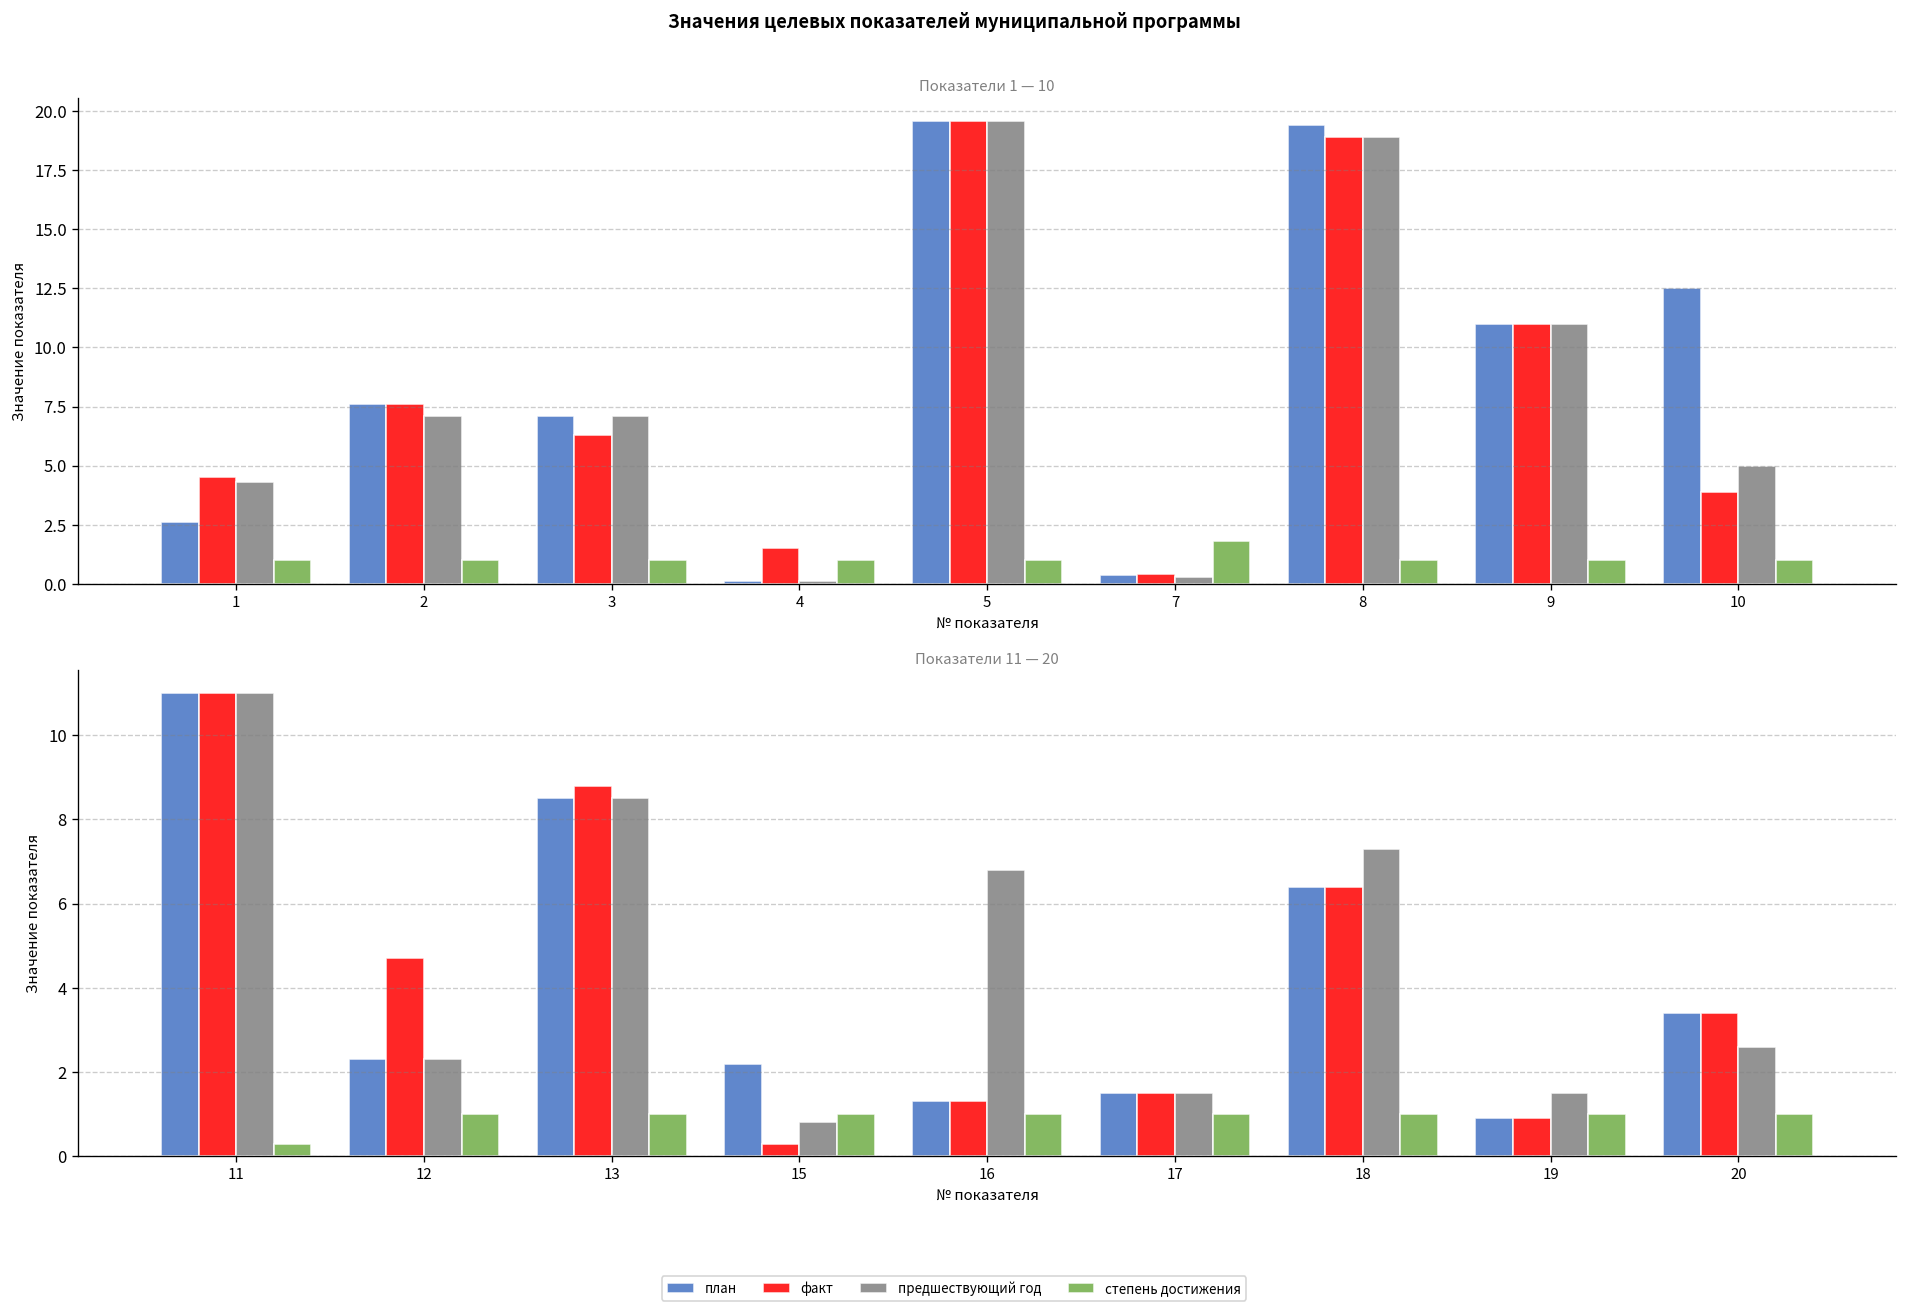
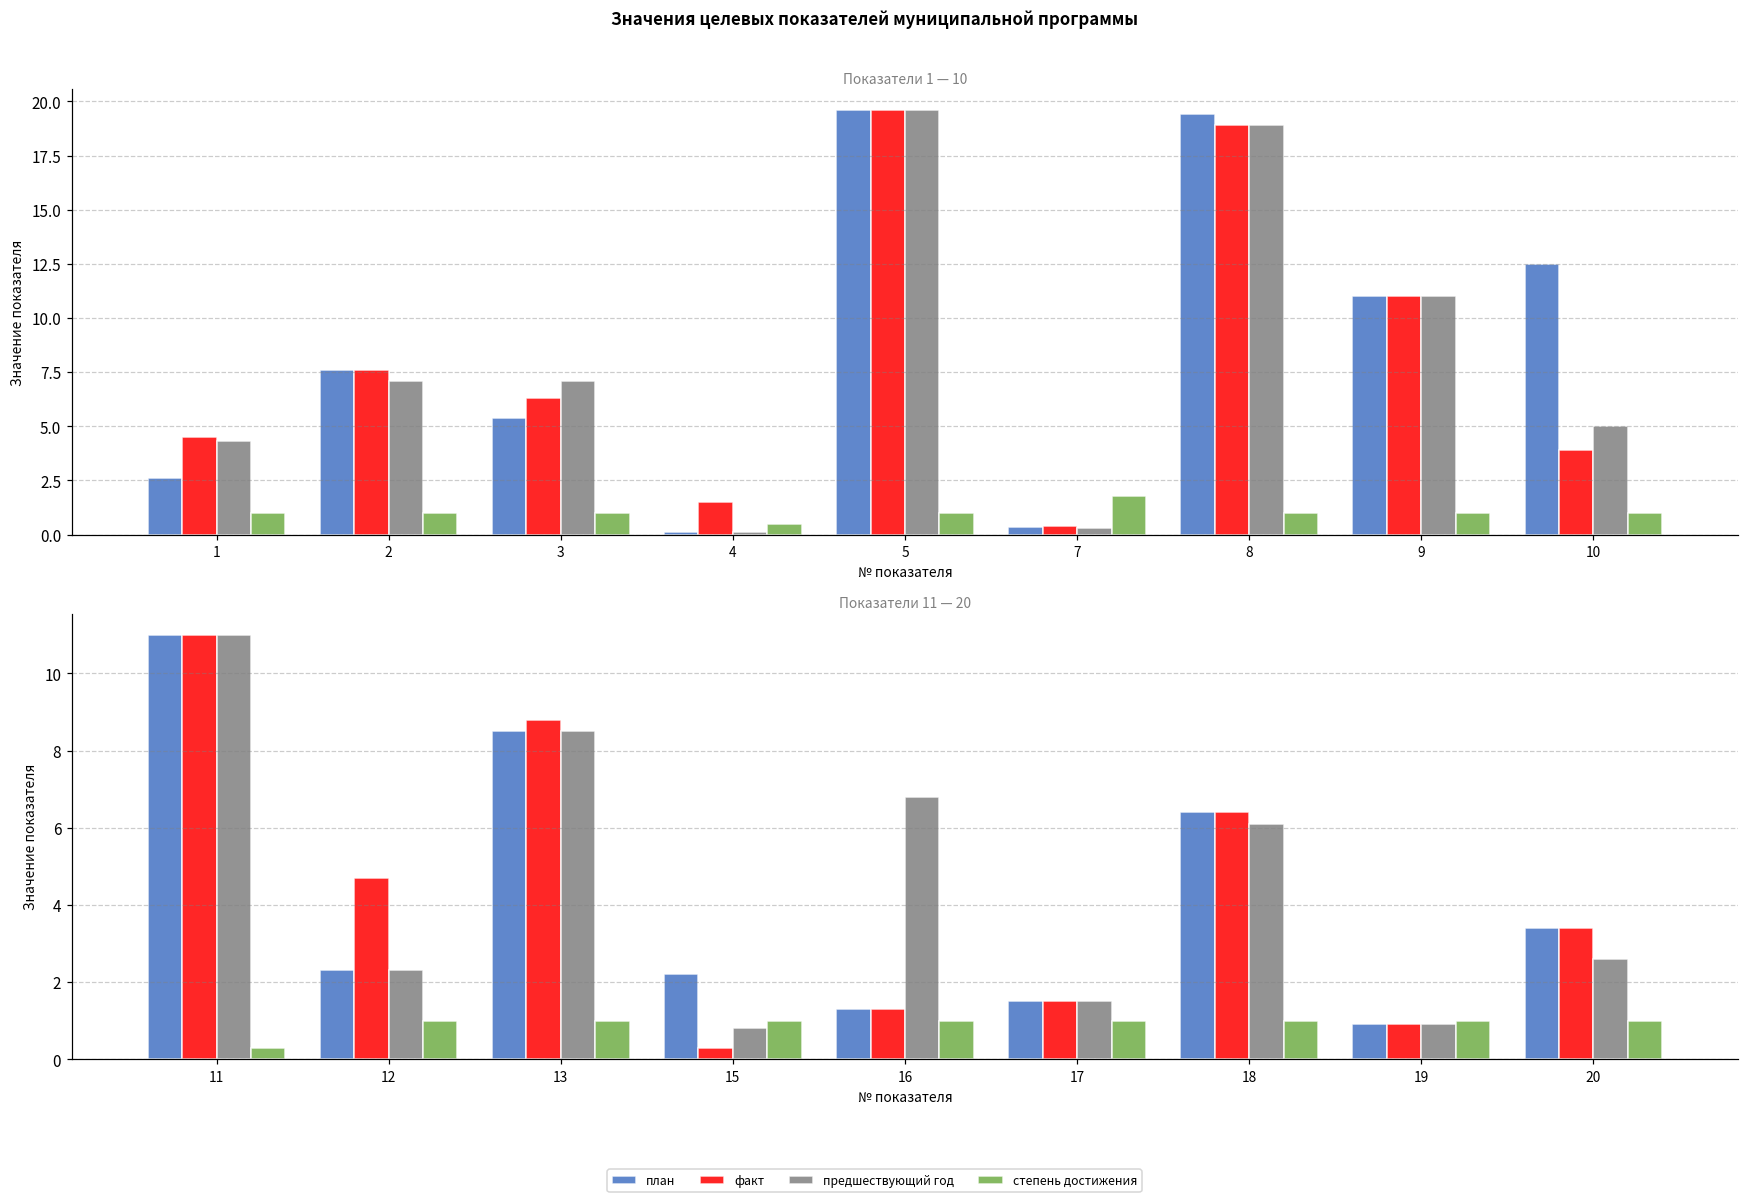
  {
    "Показатели 1 — 10": {
      "план": {
        "1": 2.6,
        "2": 7.6,
-       "3": 7.1,
+       "3": 5.4,
        "5": 19.6,
        "7": 0.4,
        "8": 19.4,
        "9": 11.0,
        "10": 12.5
      },
      "факт": {
        "1": 4.5,
        "2": 7.6,
        "3": 6.3,
        "4": 1.5,
        "5": 19.6,
        "7": 0.4,
        "8": 18.9,
        "9": 11.0,
        "10": 3.9
      },
      "предшествующий год": {
        "1": 4.3,
        "2": 7.1,
        "3": 7.1,
        "5": 19.6,
        "7": 0.3,
        "8": 18.9,
        "9": 11.0,
        "10": 5.0
      },
      "степень достижения": {
        "1": 1.0,
        "2": 1.0,
        "3": 1.0,
-       "4": 1.0,
+       "4": 0.5,
        "5": 1.0,
        "7": 1.8,
        "8": 1.0,
        "9": 1.0,
        "10": 1.0
      }
    },
    "Показатели 11 — 20": {
      "план": {
        "11": 11.0,
        "12": 2.3,
        "13": 8.5,
        "15": 2.2,
        "16": 1.3,
        "17": 1.5,
        "18": 6.4,
        "19": 0.9,
        "20": 3.4
      },
      "факт": {
        "11": 11.0,
        "12": 4.7,
        "13": 8.8,
        "15": 0.3,
        "16": 1.3,
        "17": 1.5,
        "18": 6.4,
        "19": 0.9,
        "20": 3.4
      },
      "предшествующий год": {
        "11": 11.0,
        "12": 2.3,
        "13": 8.5,
        "15": 0.8,
        "16": 6.8,
        "17": 1.5,
-       "18": 7.3,
-       "19": 1.5,
+       "18": 6.1,
+       "19": 0.9,
        "20": 2.6
      },
      "степень достижения": {
        "11": 0.3,
        "12": 1.0,
        "13": 1.0,
        "15": 1.0,
        "16": 1.0,
        "17": 1.0,
        "18": 1.0,
        "19": 1.0,
        "20": 1.0
      }
    }
  }
